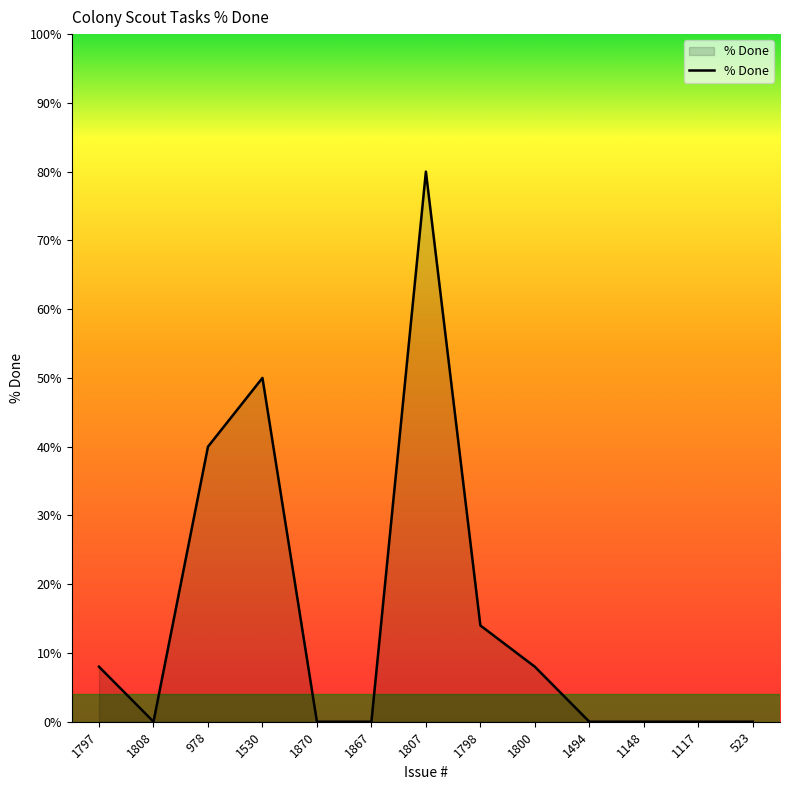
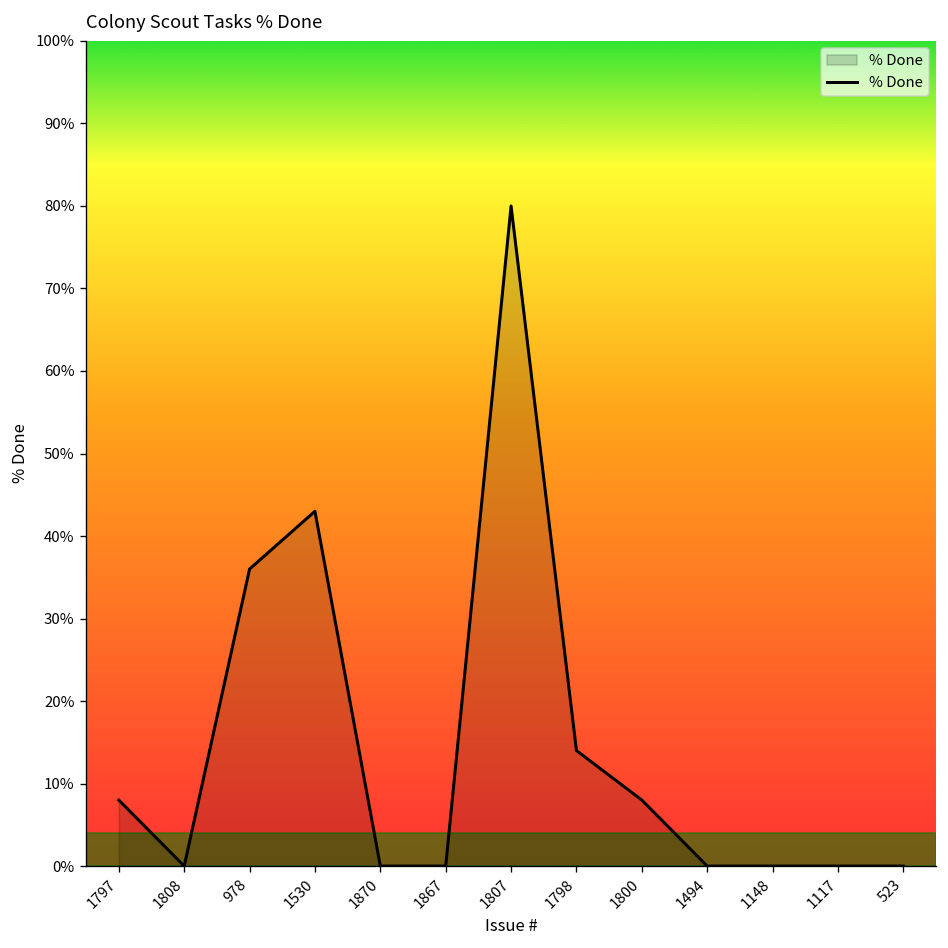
  {
    "1797": "8%",
-   "978": "40%",
-   "1530": "50%",
+   "978": "36%",
+   "1530": "43%",
    "1807": "80%",
    "1798": "14%",
    "1800": "8%"
  }
